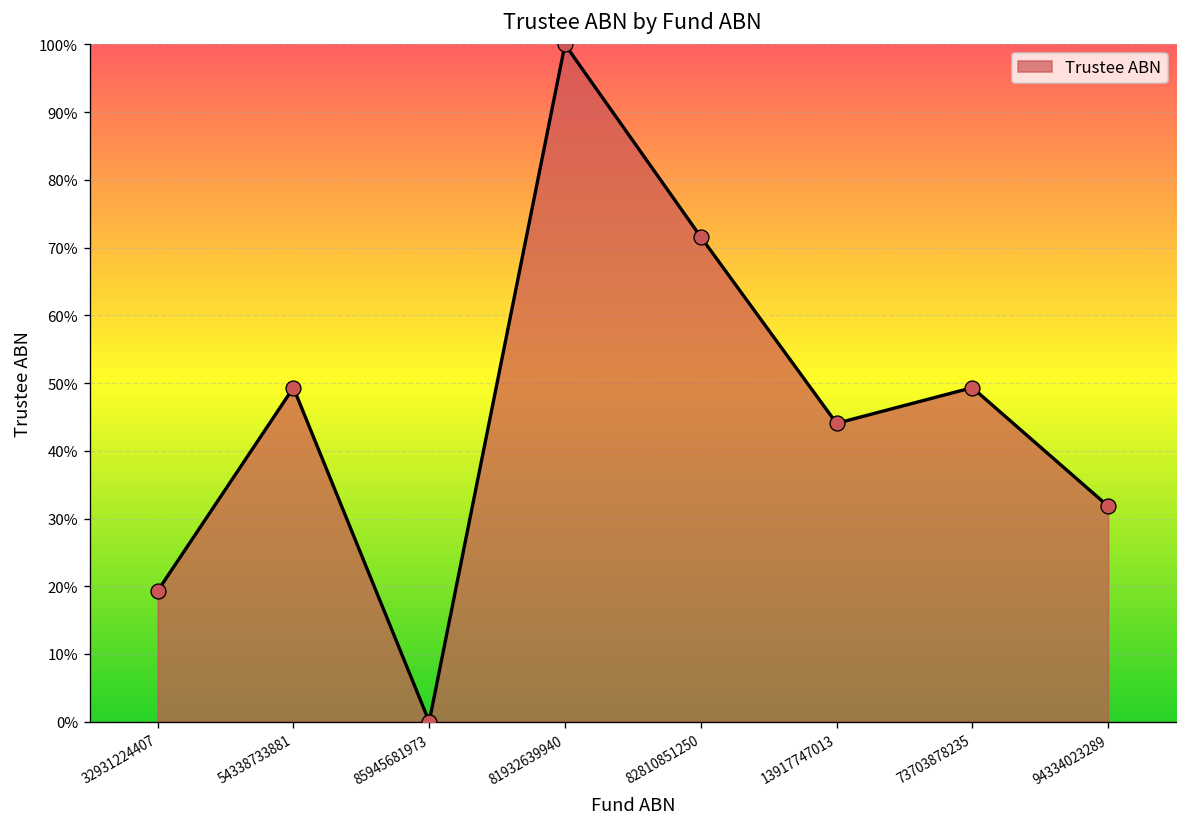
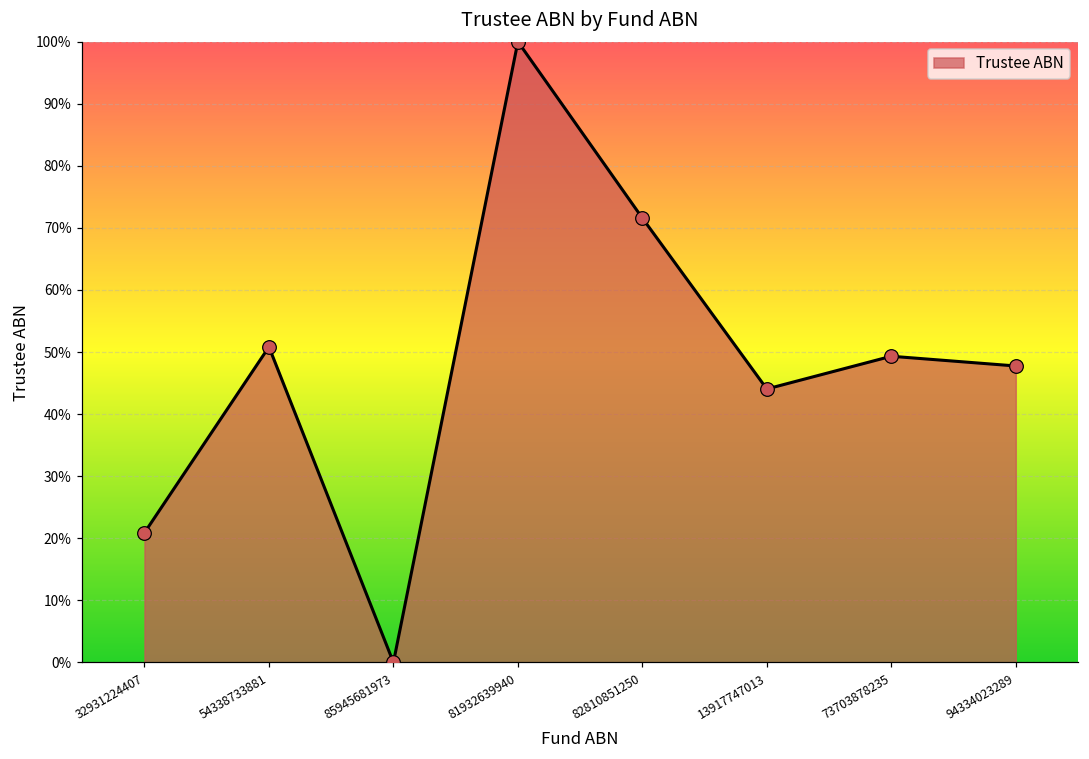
  {
-   "32931224407": "19%",
-   "54338733881": "49%",
+   "32931224407": "21%",
+   "54338733881": "51%",
    "85945681973": "0%",
    "81932639940": "100%",
    "82810851250": "72%",
    "13917747013": "44%",
    "73703878235": "49%",
-   "94334023289": "32%"
+   "94334023289": "48%"
  }
